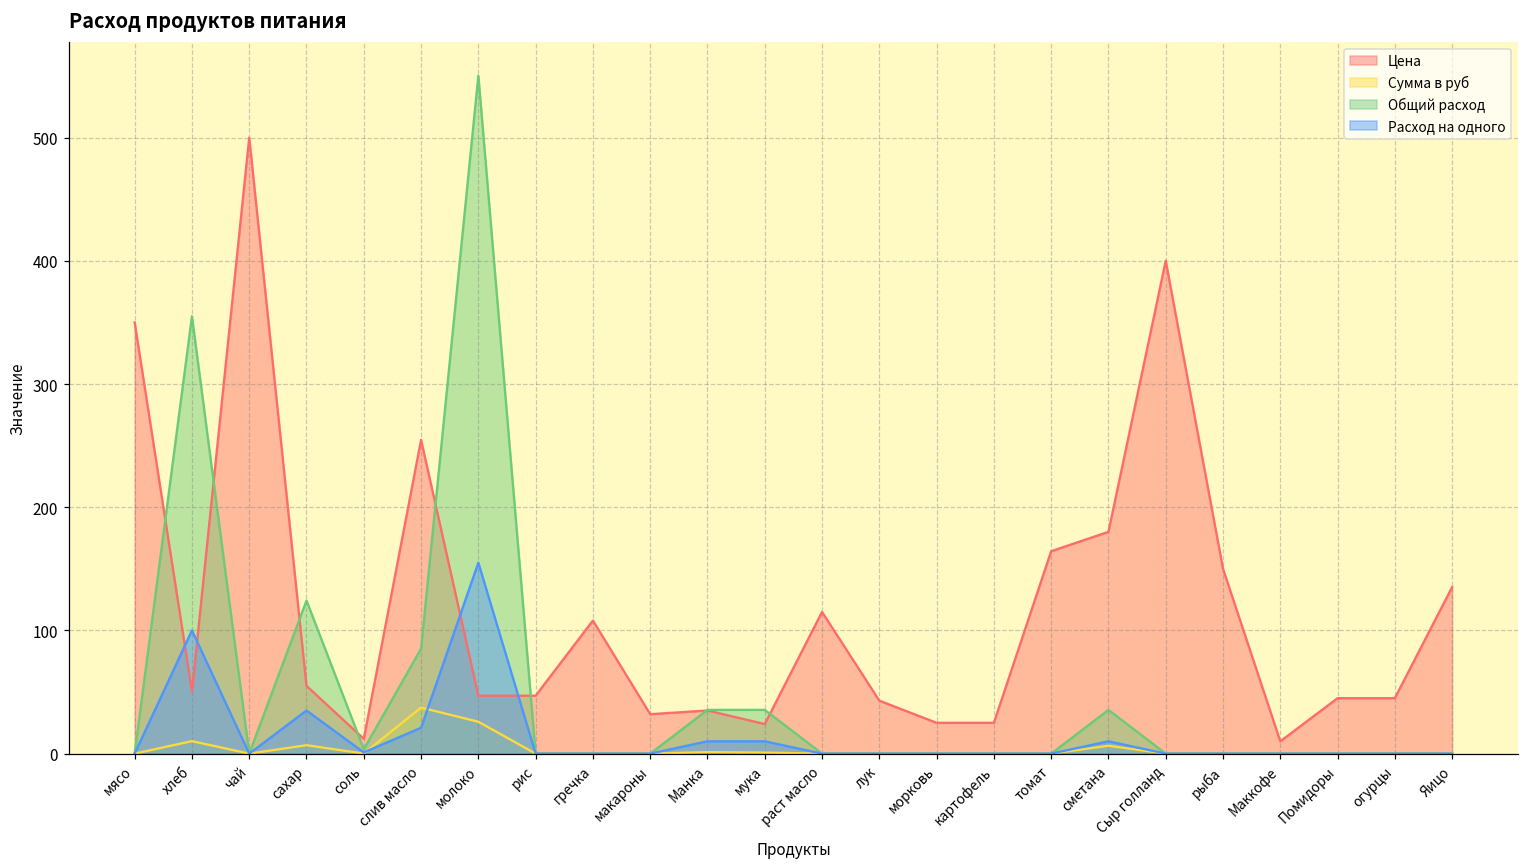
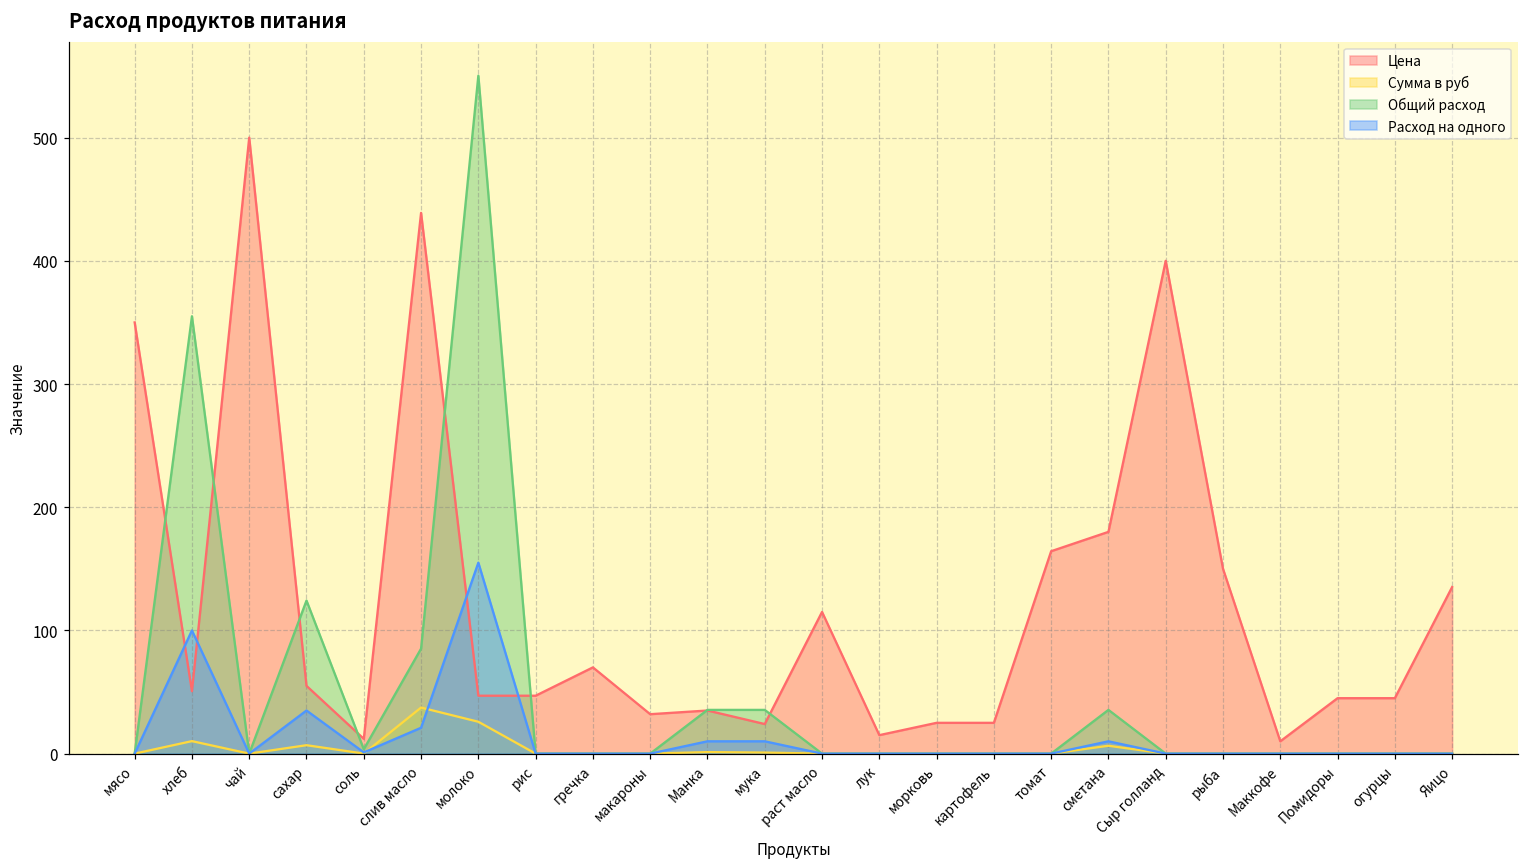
  {
    "Цена": {
      "мясо": 350,
      "хлеб": 51,
      "чай": 500,
      "сахар": 55,
      "соль": 12,
-     "слив масло": 255,
+     "слив масло": 439,
      "молоко": 47,
      "рис": 47,
-     "гречка": 108,
+     "гречка": 70,
      "макароны": 32,
      "мука": 24,
      "раст масло": 115,
-     "лук": 43,
+     "лук": 15,
      "морковь": 25,
      "картофель": 25,
      "томат": 164,
      "сметана": 180,
      "Сыр голланд": 400,
      "рыба": 150,
      "Маккофе": 10,
      "Помидоры": 45,
      "огурцы": 45,
      "Яицо": 135
    },
    "Сумма в руб": {
      "хлеб": 10,
      "сахар": 7,
      "слив масло": 37,
      "молоко": 26,
      "Манка": 1,
      "мука": 1,
      "сметана": 6
    },
    "Общий расход": {
      "хлеб": 355,
      "сахар": 124,
      "соль": 4,
      "слив масло": 85,
      "молоко": 550,
      "мука": 36,
      "сметана": 36
    },
    "Расход на одного": {
      "хлеб": 100,
      "сахар": 35,
      "слив масло": 21,
      "молоко": 155,
      "Манка": 10,
      "мука": 10,
      "сметана": 10
    }
  }
